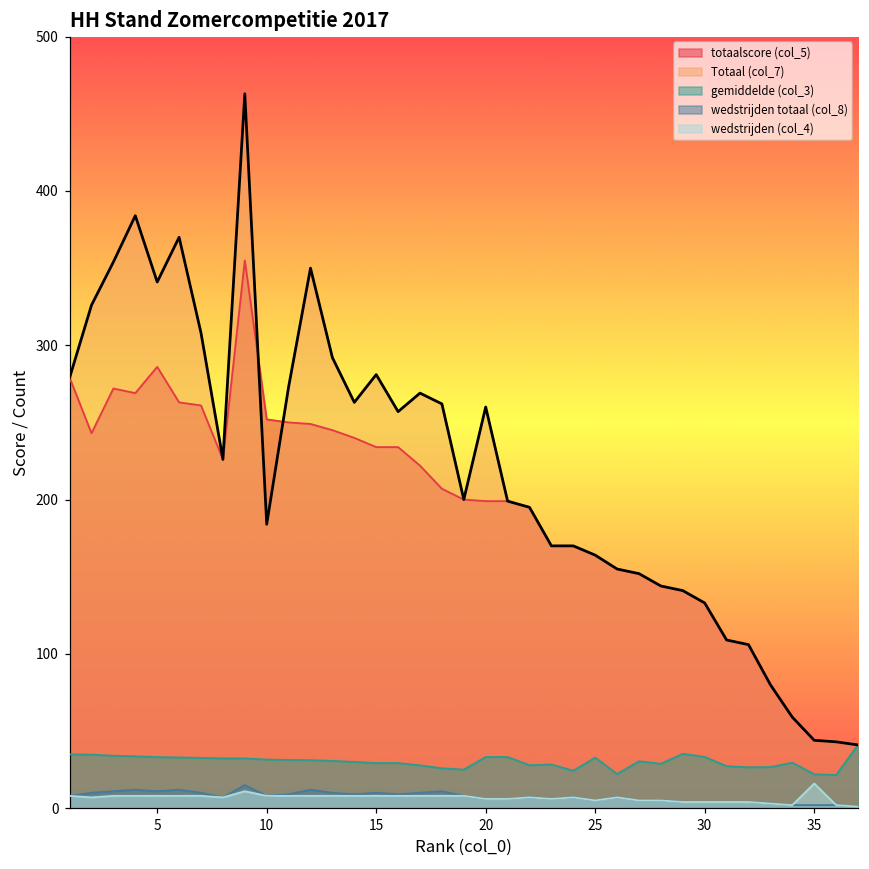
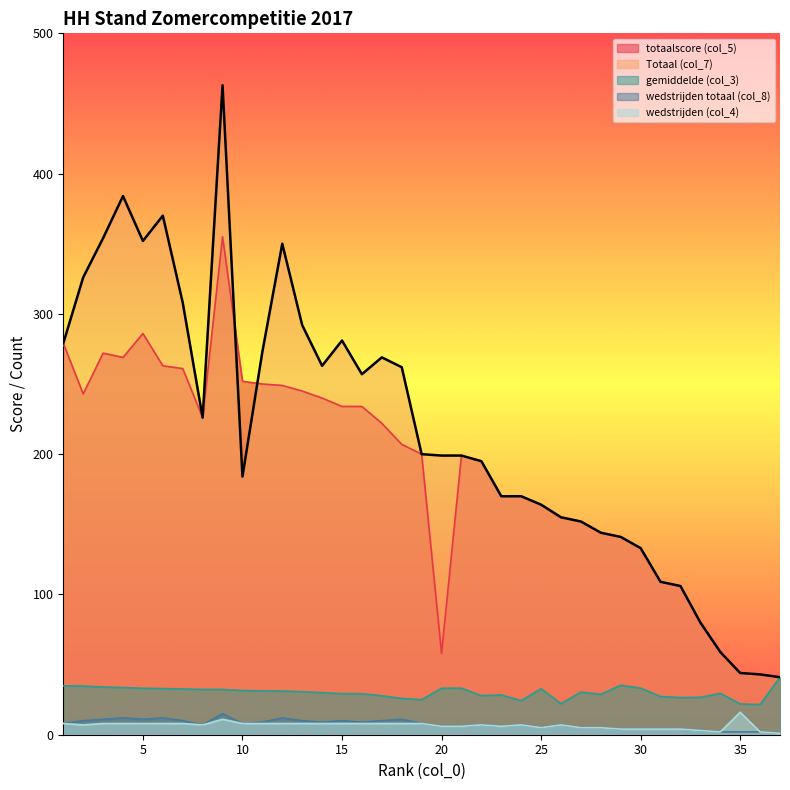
  {
    "totaalscore (col_5)": {
      "5": 286,
      "10": 252,
      "15": 234,
-     "20": 199
+     "20": 58
    },
    "Totaal (col_7)": {
-     "5": 341,
+     "5": 352,
      "10": 184,
      "15": 281,
-     "20": 260
+     "20": 199
    },
    "wedstrijden (col_4)": {
      "5": 8,
      "15": 8,
      "35": 16
    }
  }
